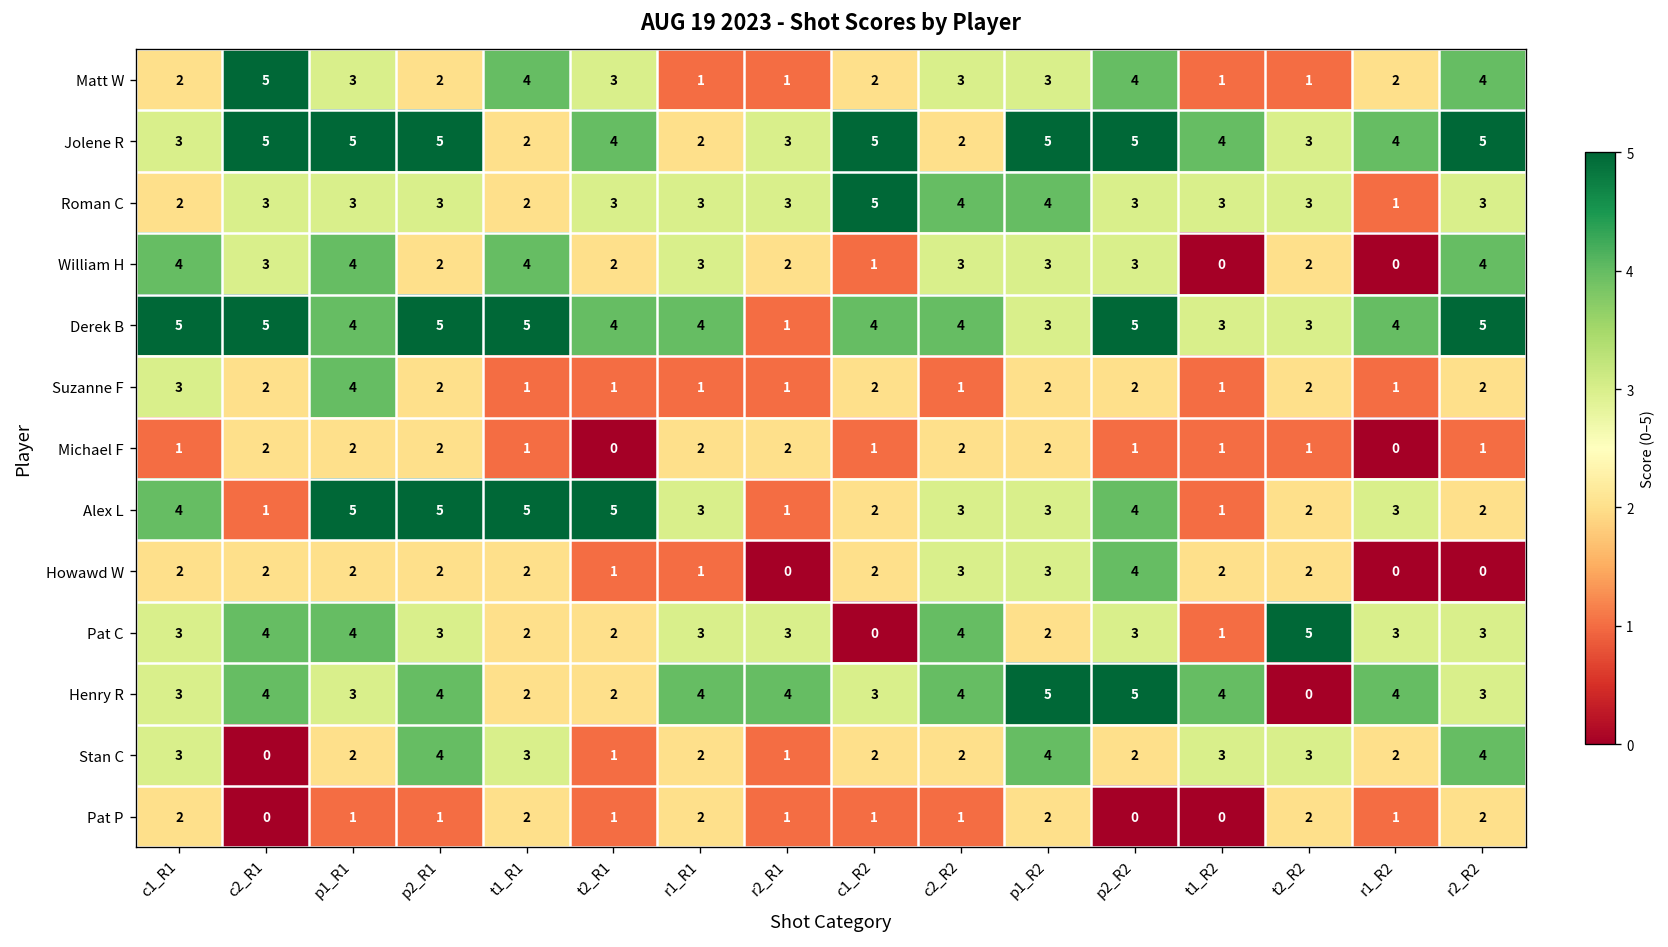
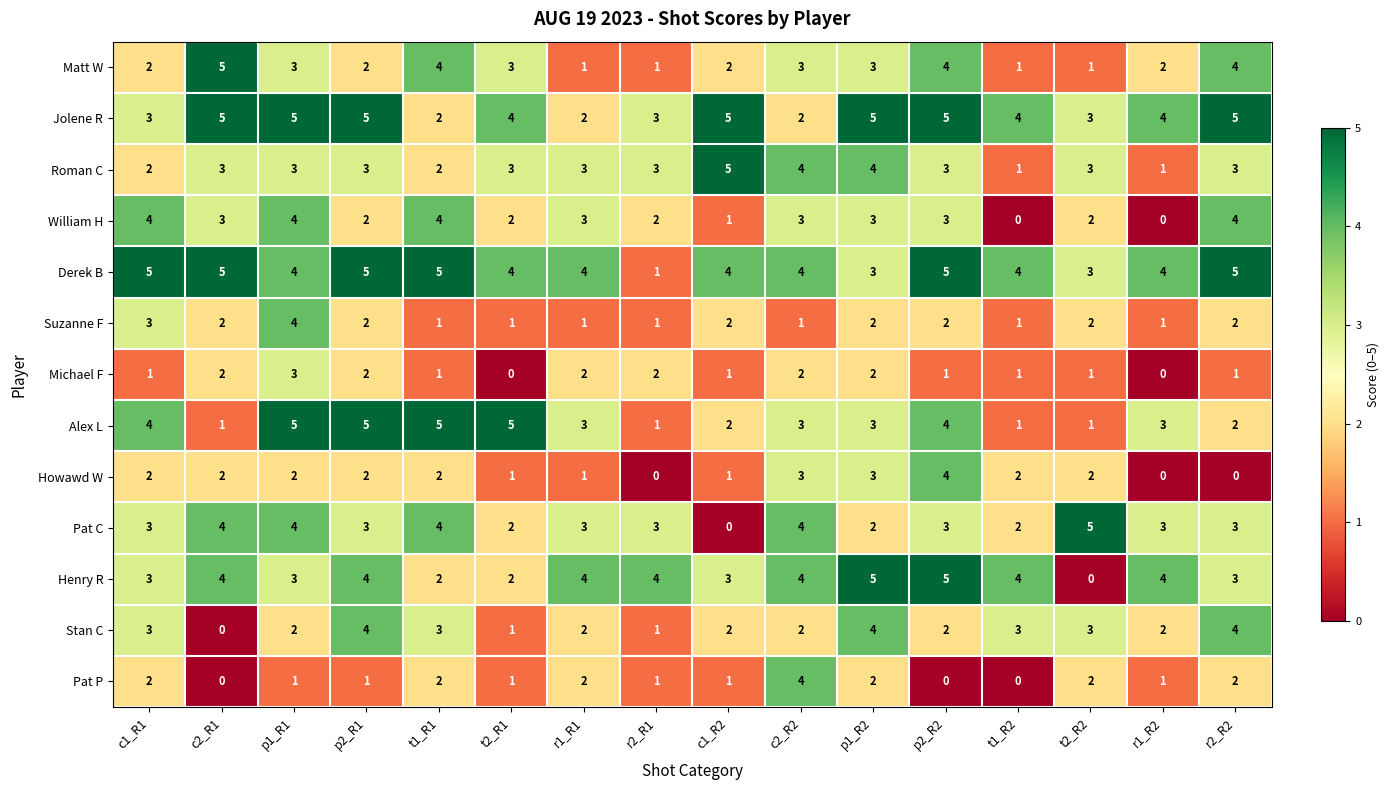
  {
    "Roman C": {
      "c1_R1": 2,
      "c2_R1": 3,
      "p1_R1": 3,
      "p2_R1": 3,
      "t1_R1": 2,
      "t2_R1": 3,
      "r1_R1": 3,
      "r2_R1": 3,
      "c1_R2": 5,
      "c2_R2": 4,
      "p1_R2": 4,
      "p2_R2": 3,
-     "t1_R2": 3,
+     "t1_R2": 1,
      "t2_R2": 3,
      "r1_R2": 1,
      "r2_R2": 3
    },
    "Derek B": {
      "c1_R1": 5,
      "c2_R1": 5,
      "p1_R1": 4,
      "p2_R1": 5,
      "t1_R1": 5,
      "t2_R1": 4,
      "r1_R1": 4,
      "r2_R1": 1,
      "c1_R2": 4,
      "c2_R2": 4,
      "p1_R2": 3,
      "p2_R2": 5,
-     "t1_R2": 3,
+     "t1_R2": 4,
      "t2_R2": 3,
      "r1_R2": 4,
      "r2_R2": 5
    },
    "Michael F": {
      "c1_R1": 1,
      "c2_R1": 2,
-     "p1_R1": 2,
+     "p1_R1": 3,
      "p2_R1": 2,
      "t1_R1": 1,
      "t2_R1": 0,
      "r1_R1": 2,
      "r2_R1": 2,
      "c1_R2": 1,
      "c2_R2": 2,
      "p1_R2": 2,
      "p2_R2": 1,
      "t1_R2": 1,
      "t2_R2": 1,
      "r1_R2": 0,
      "r2_R2": 1
    },
    "Alex L": {
      "c1_R1": 4,
      "c2_R1": 1,
      "p1_R1": 5,
      "p2_R1": 5,
      "t1_R1": 5,
      "t2_R1": 5,
      "r1_R1": 3,
      "r2_R1": 1,
      "c1_R2": 2,
      "c2_R2": 3,
      "p1_R2": 3,
      "p2_R2": 4,
      "t1_R2": 1,
-     "t2_R2": 2,
+     "t2_R2": 1,
      "r1_R2": 3,
      "r2_R2": 2
    },
    "Howawd W": {
      "c1_R1": 2,
      "c2_R1": 2,
      "p1_R1": 2,
      "p2_R1": 2,
      "t1_R1": 2,
      "t2_R1": 1,
      "r1_R1": 1,
      "r2_R1": 0,
-     "c1_R2": 2,
+     "c1_R2": 1,
      "c2_R2": 3,
      "p1_R2": 3,
      "p2_R2": 4,
      "t1_R2": 2,
      "t2_R2": 2,
      "r1_R2": 0,
      "r2_R2": 0
    },
    "Pat C": {
      "c1_R1": 3,
      "c2_R1": 4,
      "p1_R1": 4,
      "p2_R1": 3,
-     "t1_R1": 2,
+     "t1_R1": 4,
      "t2_R1": 2,
      "r1_R1": 3,
      "r2_R1": 3,
      "c1_R2": 0,
      "c2_R2": 4,
      "p1_R2": 2,
      "p2_R2": 3,
-     "t1_R2": 1,
+     "t1_R2": 2,
      "t2_R2": 5,
      "r1_R2": 3,
      "r2_R2": 3
    },
    "Pat P": {
      "c1_R1": 2,
      "c2_R1": 0,
      "p1_R1": 1,
      "p2_R1": 1,
      "t1_R1": 2,
      "t2_R1": 1,
      "r1_R1": 2,
      "r2_R1": 1,
      "c1_R2": 1,
-     "c2_R2": 1,
+     "c2_R2": 4,
      "p1_R2": 2,
      "p2_R2": 0,
      "t1_R2": 0,
      "t2_R2": 2,
      "r1_R2": 1,
      "r2_R2": 2
    }
  }
